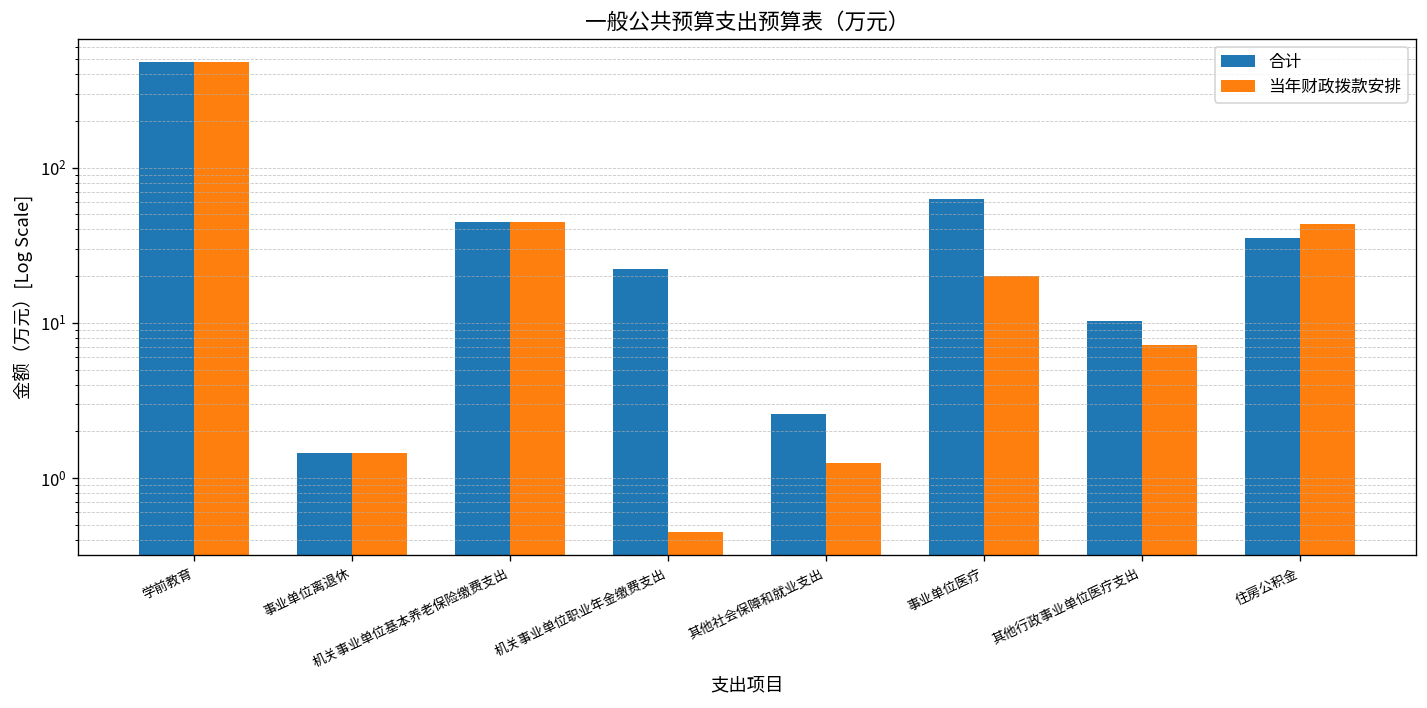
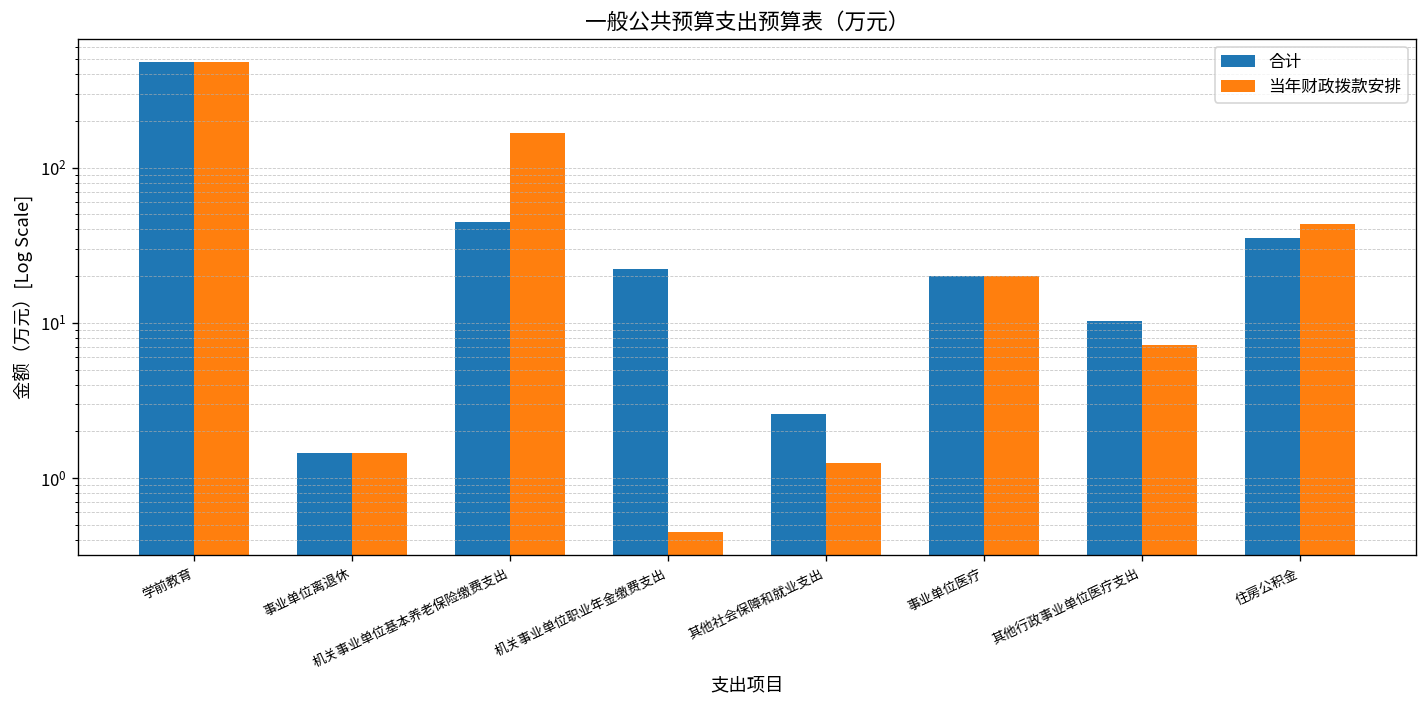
  {
    "合计": {
      "学前教育": 480,
      "事业单位离退休": 1.4,
      "机关事业单位基本养老保险缴费支出": 45,
      "机关事业单位职业年金缴费支出": 22,
      "其他社会保障和就业支出": 2.6,
-     "事业单位医疗": 60,
+     "事业单位医疗": 20,
      "其他行政事业单位医疗支出": 10,
      "住房公积金": 35
    },
    "当年财政拨款安排": {
      "学前教育": 480,
      "事业单位离退休": 1.4,
-     "机关事业单位基本养老保险缴费支出": 45,
+     "机关事业单位基本养老保险缴费支出": 170,
      "机关事业单位职业年金缴费支出": 0.45,
      "其他社会保障和就业支出": 1.3,
      "事业单位医疗": 20,
      "其他行政事业单位医疗支出": 7,
      "住房公积金": 44
    }
  }
